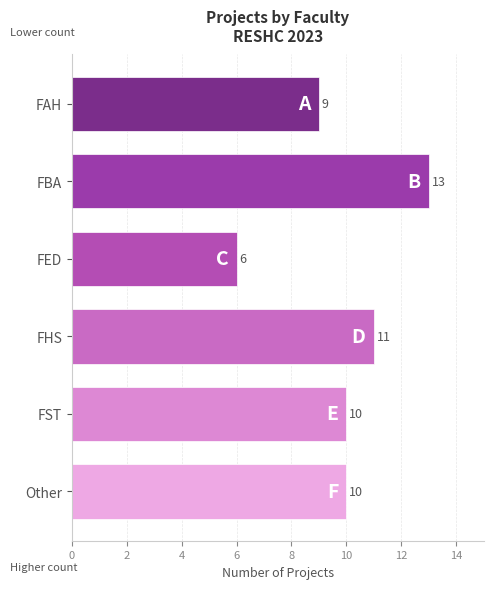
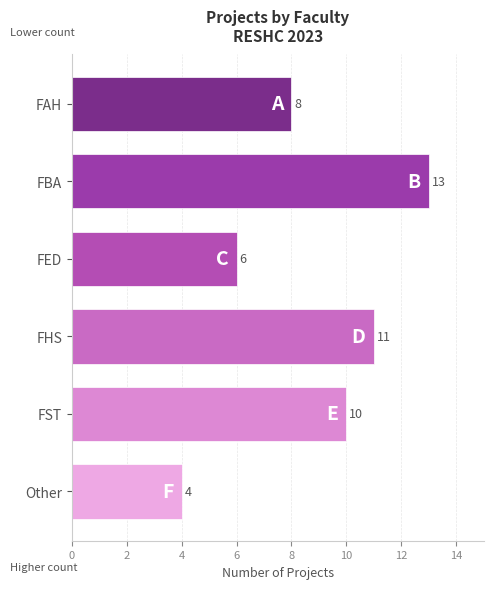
  {
-   "FAH": 9,
+   "FAH": 8,
    "FBA": 13,
    "FED": 6,
    "FHS": 11,
    "FST": 10,
-   "Other": 10
+   "Other": 4
  }
